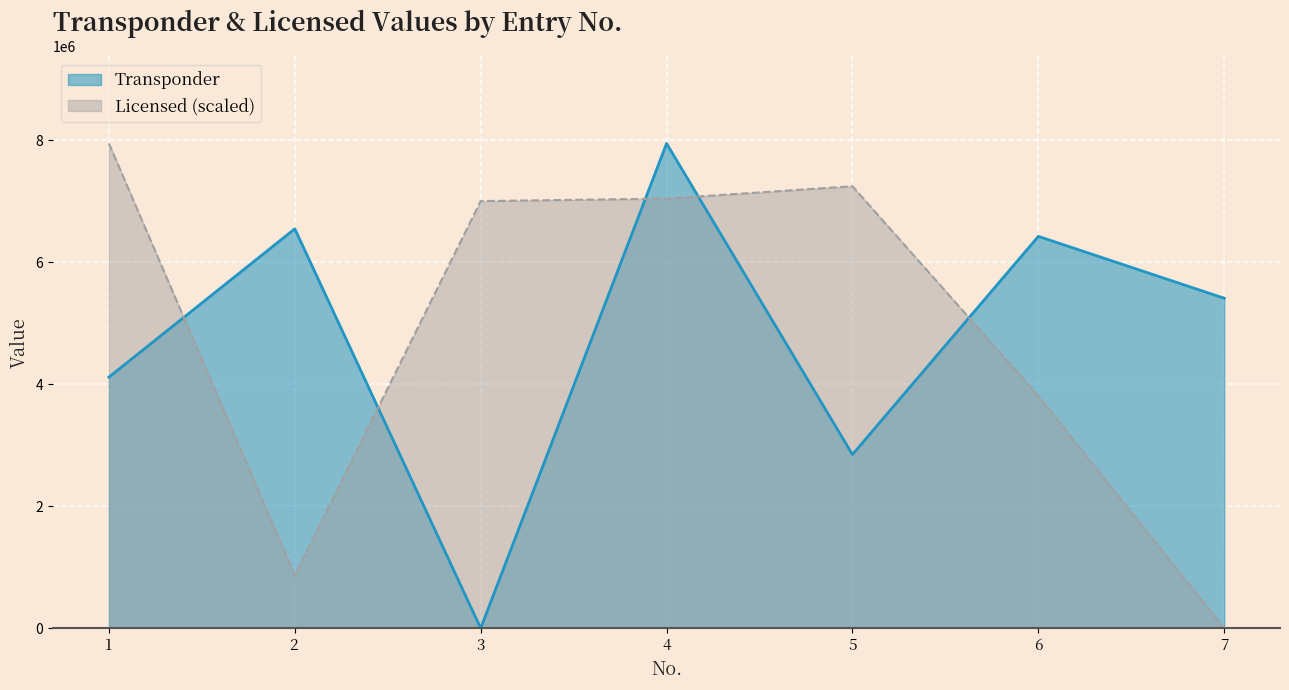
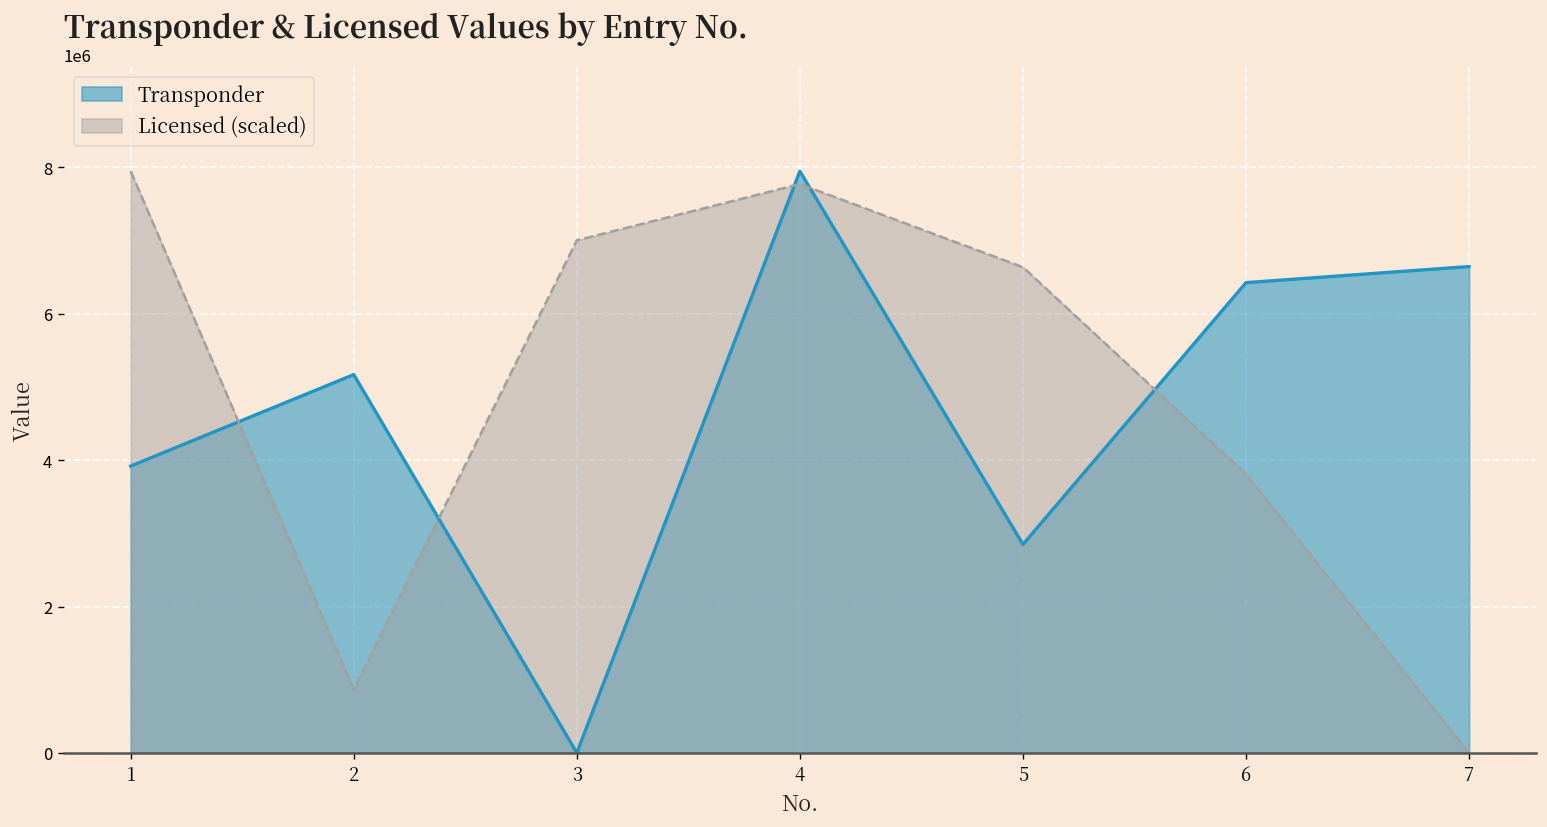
  {
    "Transponder": {
-     "1": 4100000,
-     "2": 6500000,
+     "1": 3900000,
+     "2": 5200000,
      "3": 0,
      "4": 7900000,
      "5": 2800000,
      "6": 6400000,
-     "7": 5400000
+     "7": 6600000
    },
    "Licensed (scaled)": {
      "1": 7900000,
      "2": 900000,
      "3": 7000000,
-     "4": 7000000,
-     "5": 7200000,
+     "4": 7800000,
+     "5": 6600000,
      "6": 3800000,
      "7": 0
    }
  }
